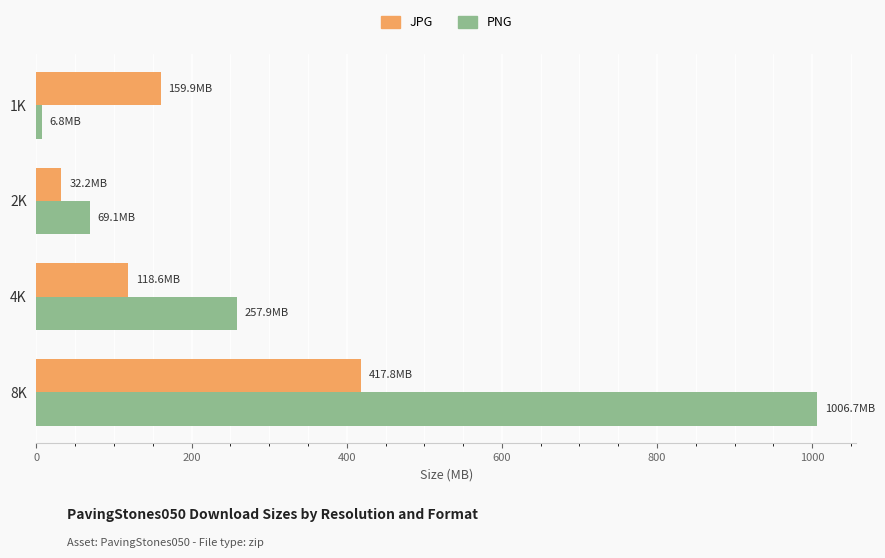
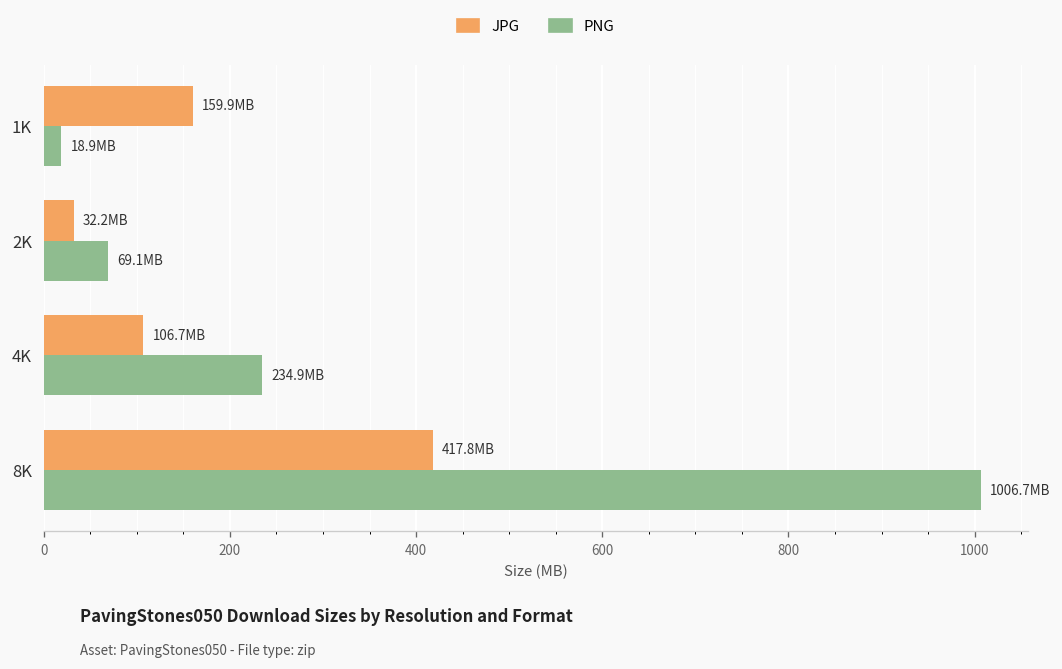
  {
    "JPG": {
-     "4K": 118.6
+     "4K": 106.7
    },
    "PNG": {
-     "1K": 6.8,
-     "4K": 257.9
+     "1K": 18.9,
+     "4K": 234.9
    }
  }
